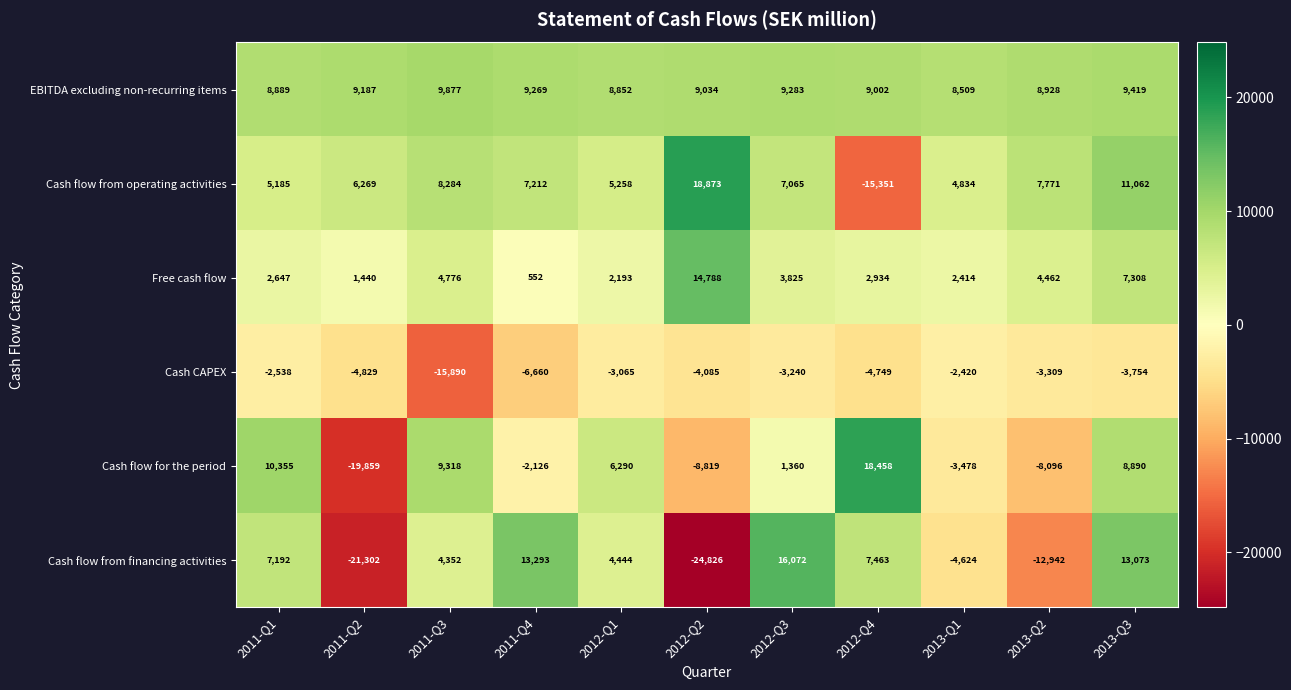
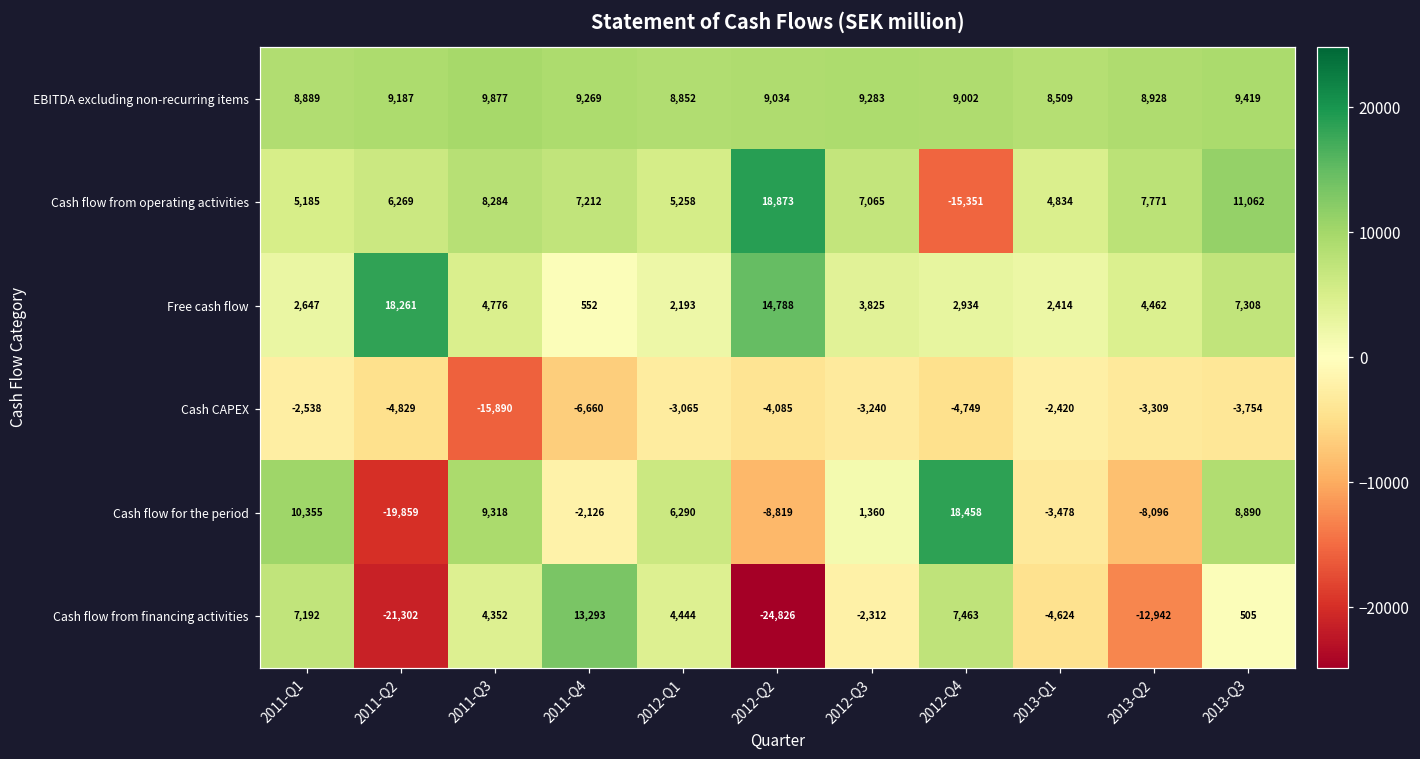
  {
    "EBITDA excluding non-recurring items": {
      "2011-Q1": "8,889",
      "2011-Q2": "9,187",
      "2011-Q3": "9,877",
      "2011-Q4": "9,269",
      "2012-Q1": "8,852",
      "2012-Q2": "9,034",
      "2012-Q3": "9,283",
      "2012-Q4": "9,002",
      "2013-Q1": "8,509",
      "2013-Q2": "8,928",
      "2013-Q3": "9,419"
    },
    "Cash flow from operating activities": {
      "2011-Q1": "5,185",
      "2011-Q2": "6,269",
      "2011-Q3": "8,284",
      "2011-Q4": "7,212",
      "2012-Q1": "5,258",
      "2012-Q2": "18,873",
      "2012-Q3": "7,065",
      "2012-Q4": "-15,351",
      "2013-Q1": "4,834",
      "2013-Q2": "7,771",
      "2013-Q3": "11,062"
    },
    "Free cash flow": {
      "2011-Q1": "2,647",
-     "2011-Q2": "1,440",
+     "2011-Q2": "18,261",
      "2011-Q3": "4,776",
      "2011-Q4": "552",
      "2012-Q1": "2,193",
      "2012-Q2": "14,788",
      "2012-Q3": "3,825",
      "2012-Q4": "2,934",
      "2013-Q1": "2,414",
      "2013-Q2": "4,462",
      "2013-Q3": "7,308"
    },
    "Cash CAPEX": {
      "2011-Q1": "-2,538",
      "2011-Q2": "-4,829",
      "2011-Q3": "-15,890",
      "2011-Q4": "-6,660",
      "2012-Q1": "-3,065",
      "2012-Q2": "-4,085",
      "2012-Q3": "-3,240",
      "2012-Q4": "-4,749",
      "2013-Q1": "-2,420",
      "2013-Q2": "-3,309",
      "2013-Q3": "-3,754"
    },
    "Cash flow for the period": {
      "2011-Q1": "10,355",
      "2011-Q2": "-19,859",
      "2011-Q3": "9,318",
      "2011-Q4": "-2,126",
      "2012-Q1": "6,290",
      "2012-Q2": "-8,819",
      "2012-Q3": "1,360",
      "2012-Q4": "18,458",
      "2013-Q1": "-3,478",
      "2013-Q2": "-8,096",
      "2013-Q3": "8,890"
    },
    "Cash flow from financing activities": {
      "2011-Q1": "7,192",
      "2011-Q2": "-21,302",
      "2011-Q3": "4,352",
      "2011-Q4": "13,293",
      "2012-Q1": "4,444",
      "2012-Q2": "-24,826",
-     "2012-Q3": "16,072",
+     "2012-Q3": "-2,312",
      "2012-Q4": "7,463",
      "2013-Q1": "-4,624",
      "2013-Q2": "-12,942",
-     "2013-Q3": "13,073"
+     "2013-Q3": "505"
    }
  }
